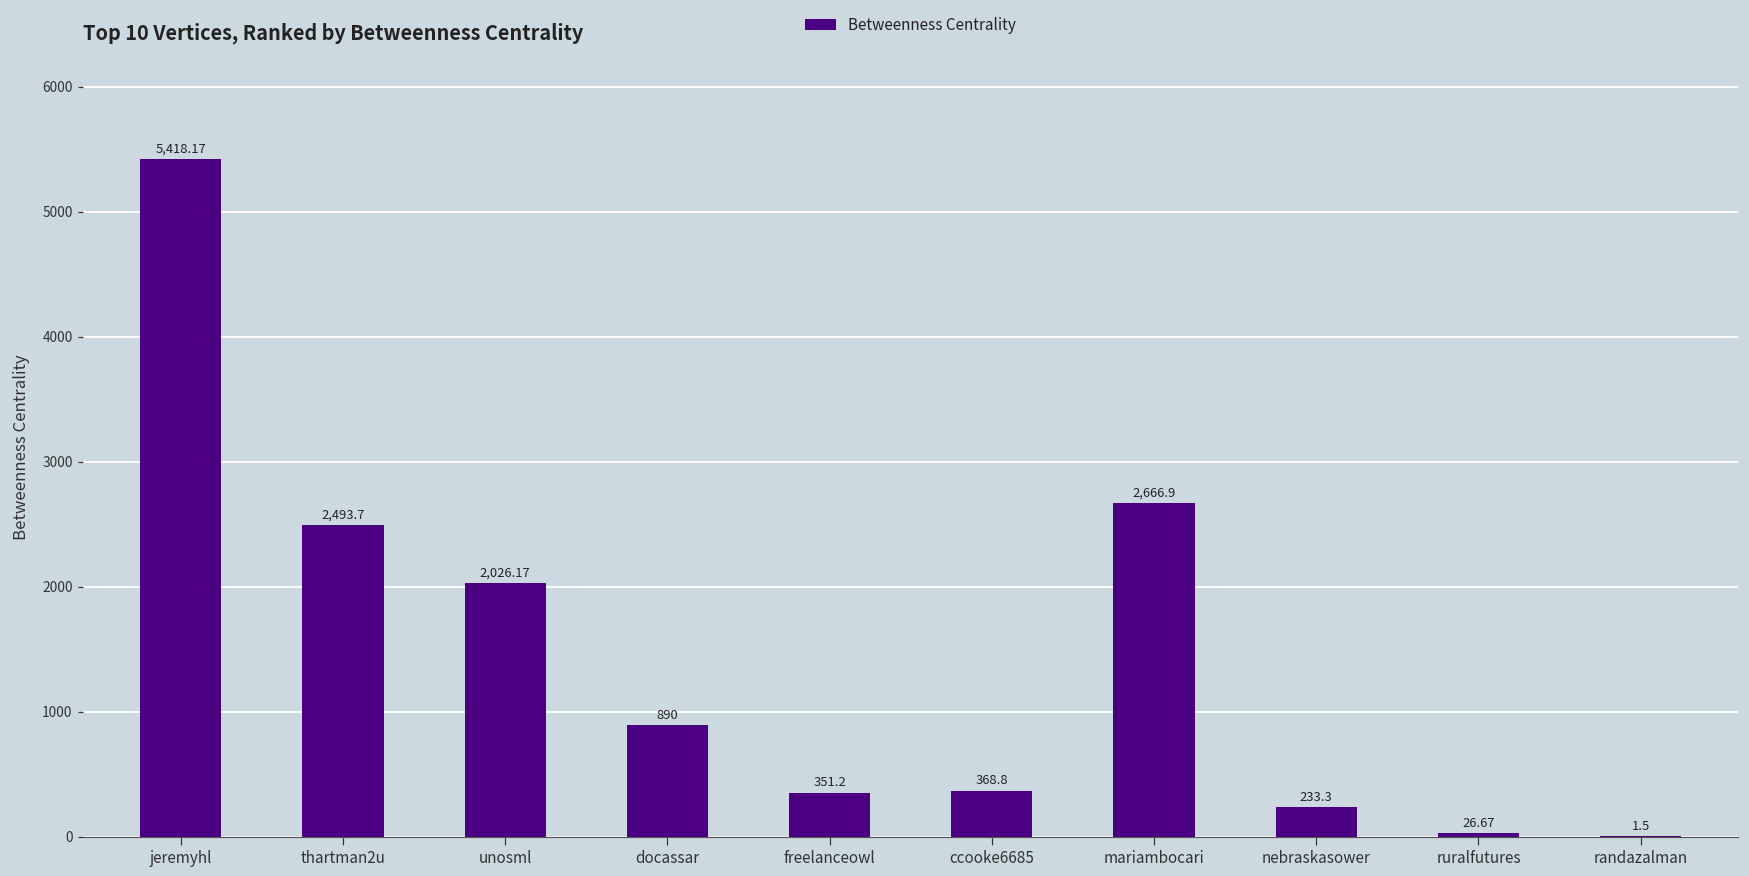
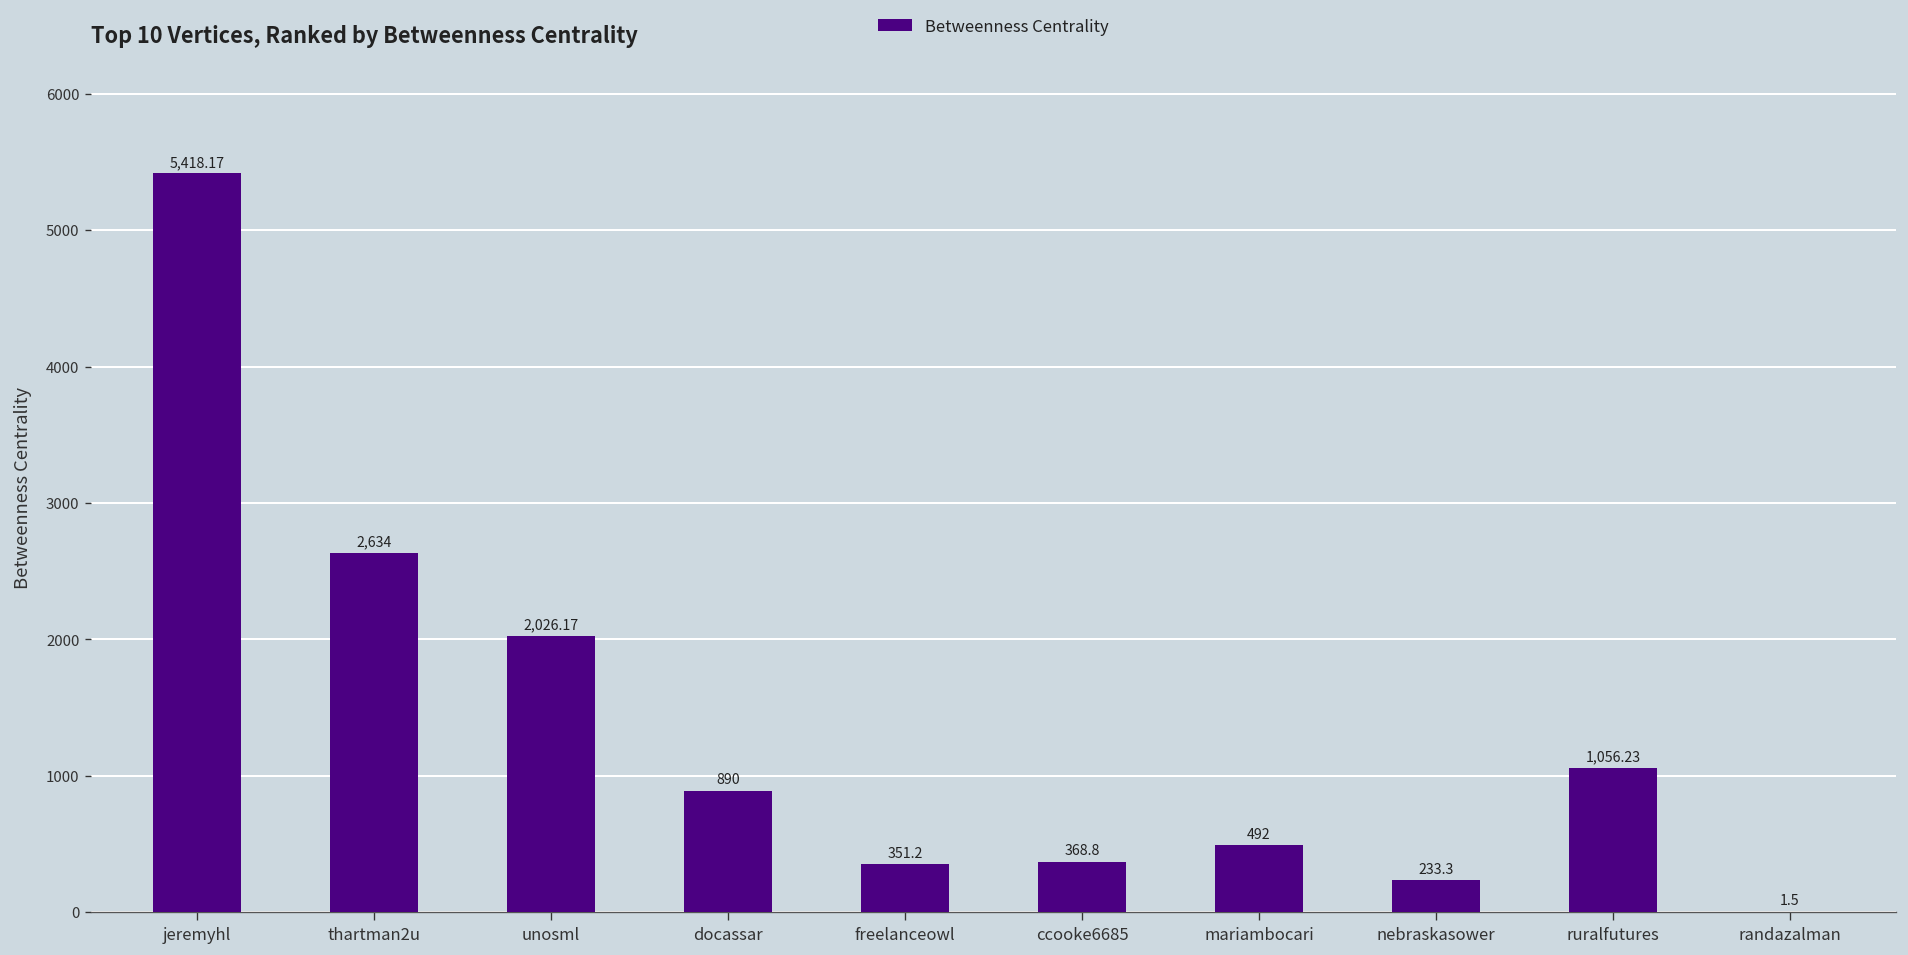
  {
    "jeremyhl": "5,418.17",
-   "thartman2u": "2,493.7",
+   "thartman2u": "2,634",
    "unosml": "2,026.17",
    "docassar": "890",
    "freelanceowl": "351.2",
    "ccooke6685": "368.8",
-   "mariambocari": "2,666.9",
+   "mariambocari": "492",
    "nebraskasower": "233.3",
-   "ruralfutures": "26.67",
+   "ruralfutures": "1,056.23",
    "randazalman": "1.5"
  }
